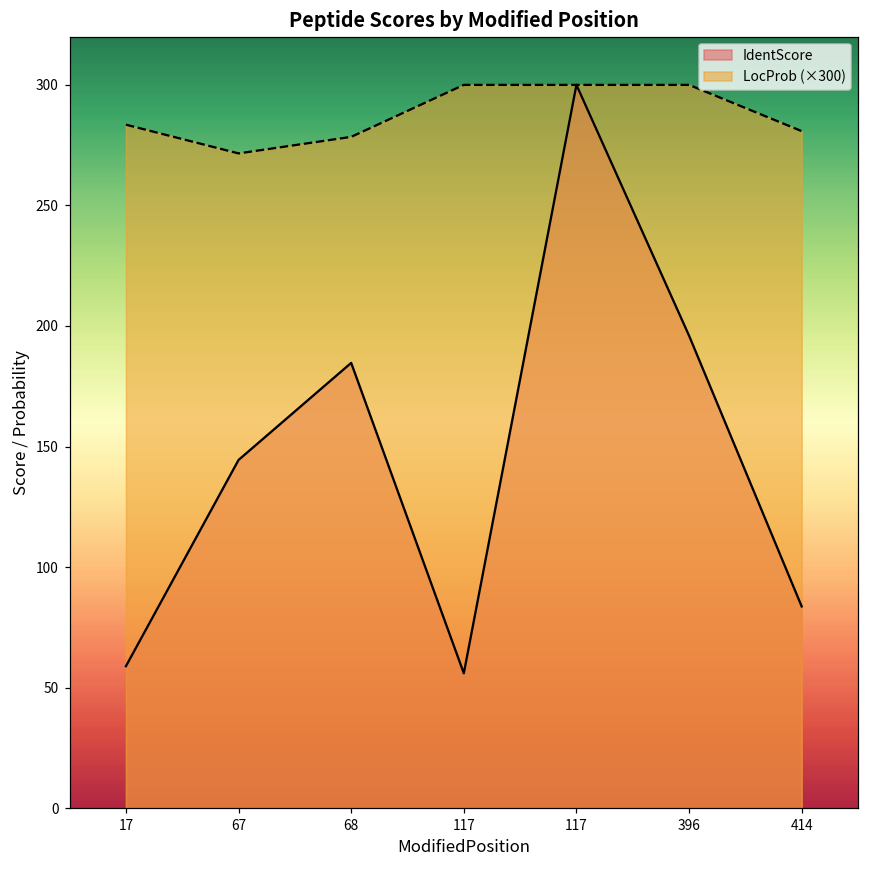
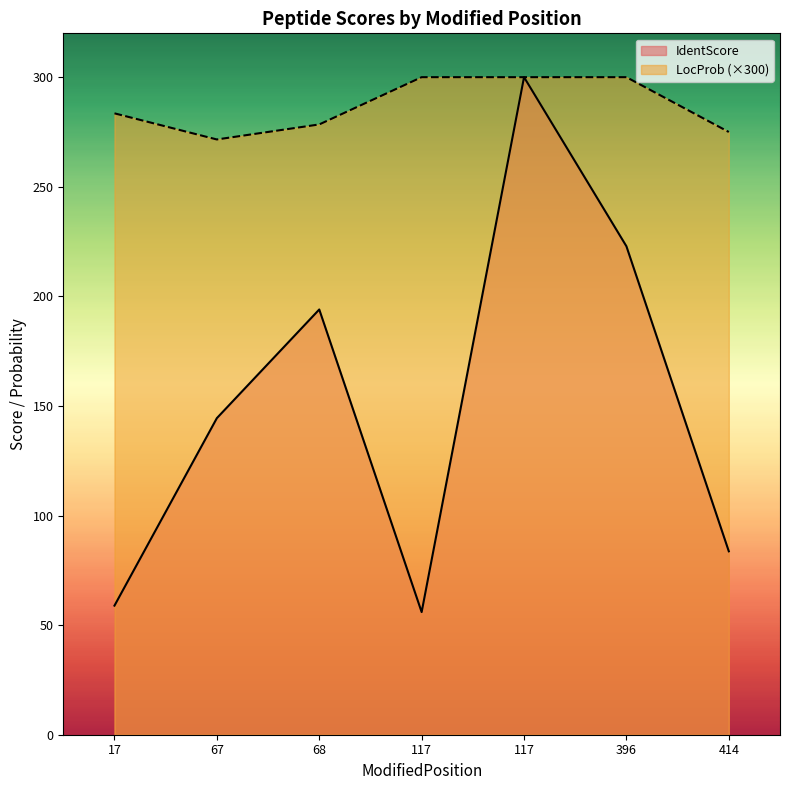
  {
    "IdentScore": {
      "17": 59,
      "67": 144,
-     "68": 185,
-     "396": 196,
+     "68": 194,
+     "396": 223,
      "414": 84
    },
    "LocProb (×300)": {
      "17": 284,
      "67": 272,
      "68": 278,
      "396": 300,
-     "414": 281
+     "414": 275
    }
  }
